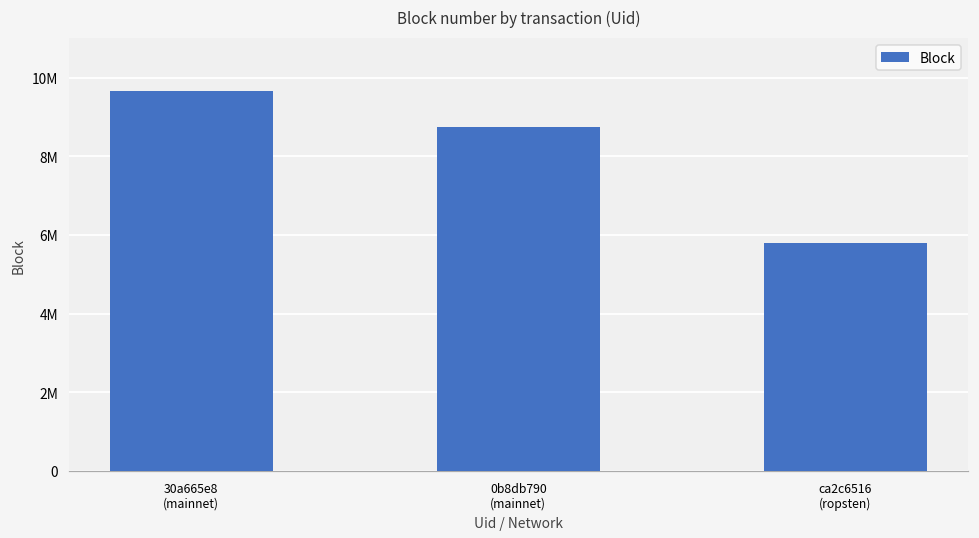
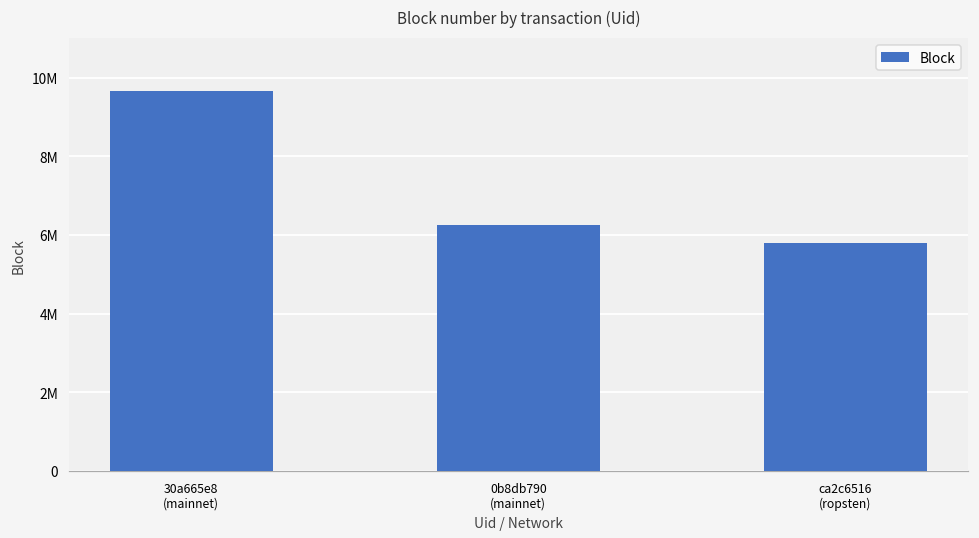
  {
    "30a665e8 (mainnet)": 9600000,
-   "0b8db790 (mainnet)": 8700000,
+   "0b8db790 (mainnet)": 6200000,
    "ca2c6516 (ropsten)": 5800000
  }
